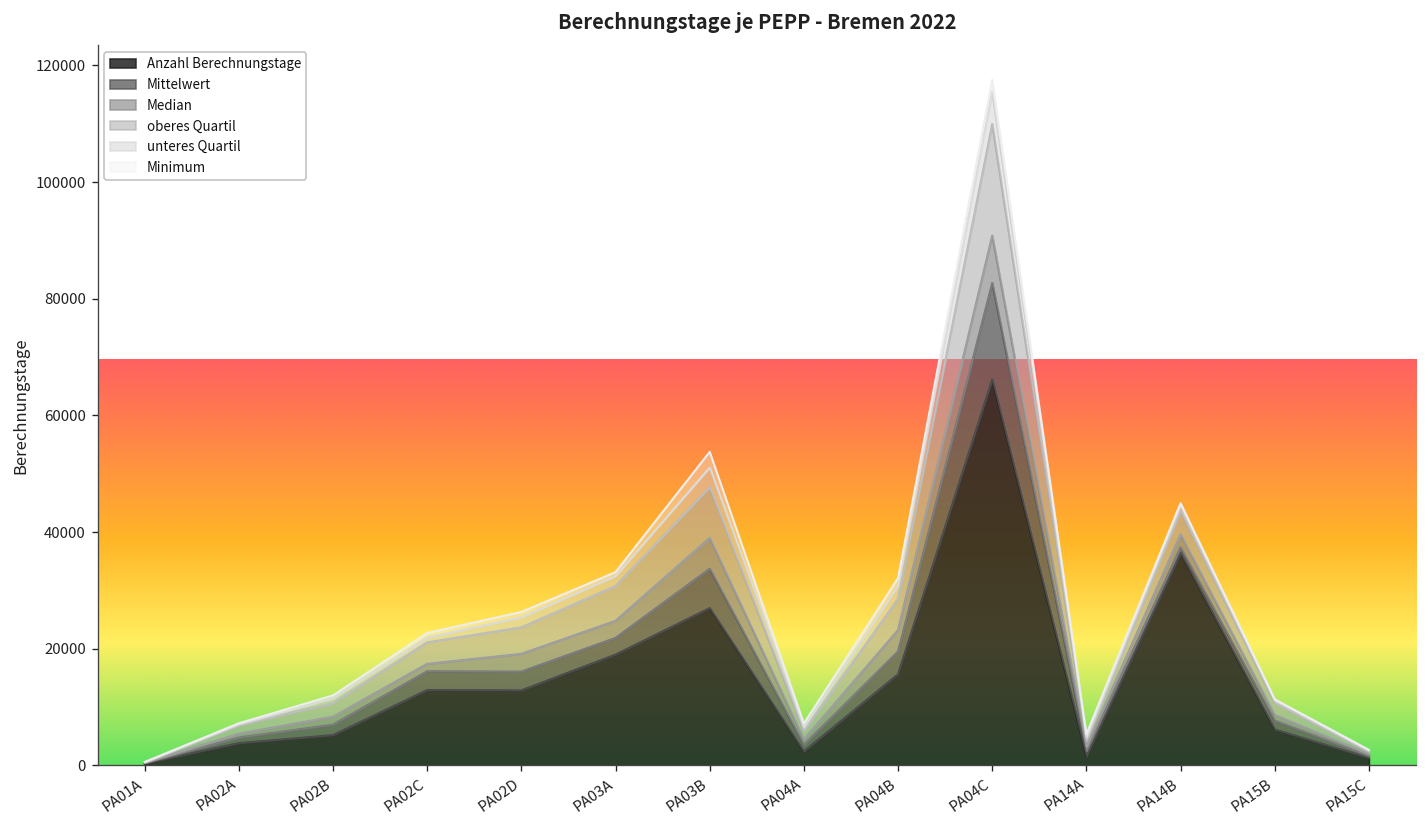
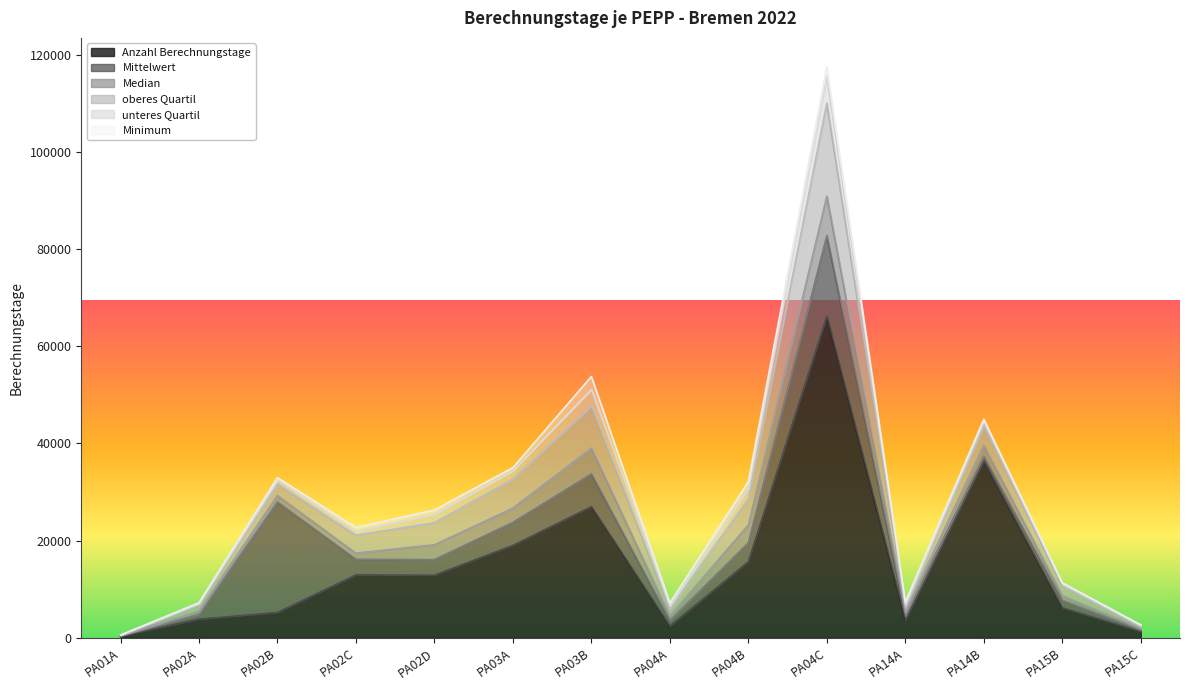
  {
    "Anzahl Berechnungstage": {
      "PA02A": 4000,
      "PA02B": 5000,
      "PA02C": 13000,
      "PA02D": 13000,
      "PA03A": 19000,
      "PA03B": 27000,
      "PA04A": 2000,
      "PA04B": 16000,
      "PA04C": 66000,
-     "PA14A": 2000,
+     "PA14A": 4000,
      "PA14B": 36000,
      "PA15B": 6000
    },
    "Mittelwert": {
      "PA02A": 1000,
-     "PA02B": 2000,
+     "PA02B": 23000,
      "PA02C": 3000,
      "PA02D": 3000,
-     "PA03A": 3000,
+     "PA03A": 5000,
      "PA03B": 7000,
      "PA04A": 1000,
      "PA04B": 4000,
      "PA04C": 17000,
      "PA14A": 1000,
      "PA14B": 1000,
      "PA15B": 2000
    }
  }
